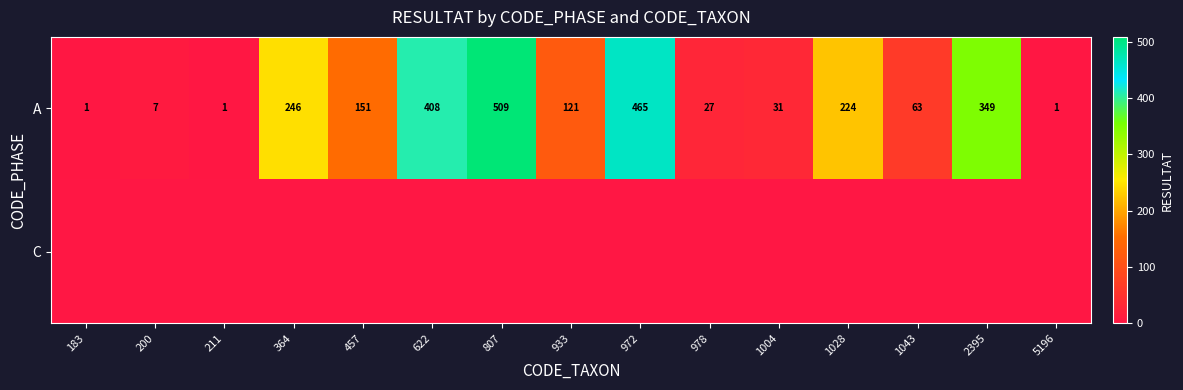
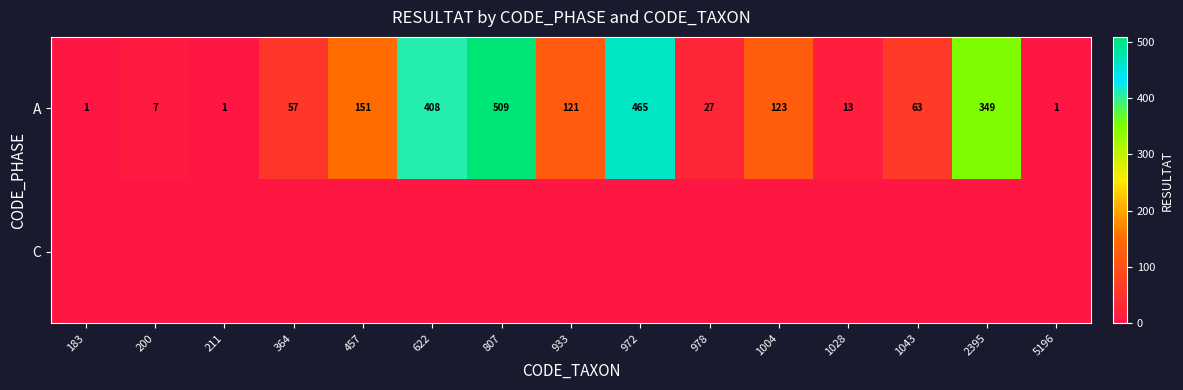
  {
    "A": {
      "183": 1,
      "200": 7,
      "211": 1,
-     "364": 246,
+     "364": 57,
      "457": 151,
      "622": 408,
      "807": 509,
      "933": 121,
      "972": 465,
      "978": 27,
-     "1004": 31,
-     "1028": 224,
+     "1004": 123,
+     "1028": 13,
      "1043": 63,
      "2395": 349,
      "5196": 1
    }
  }
